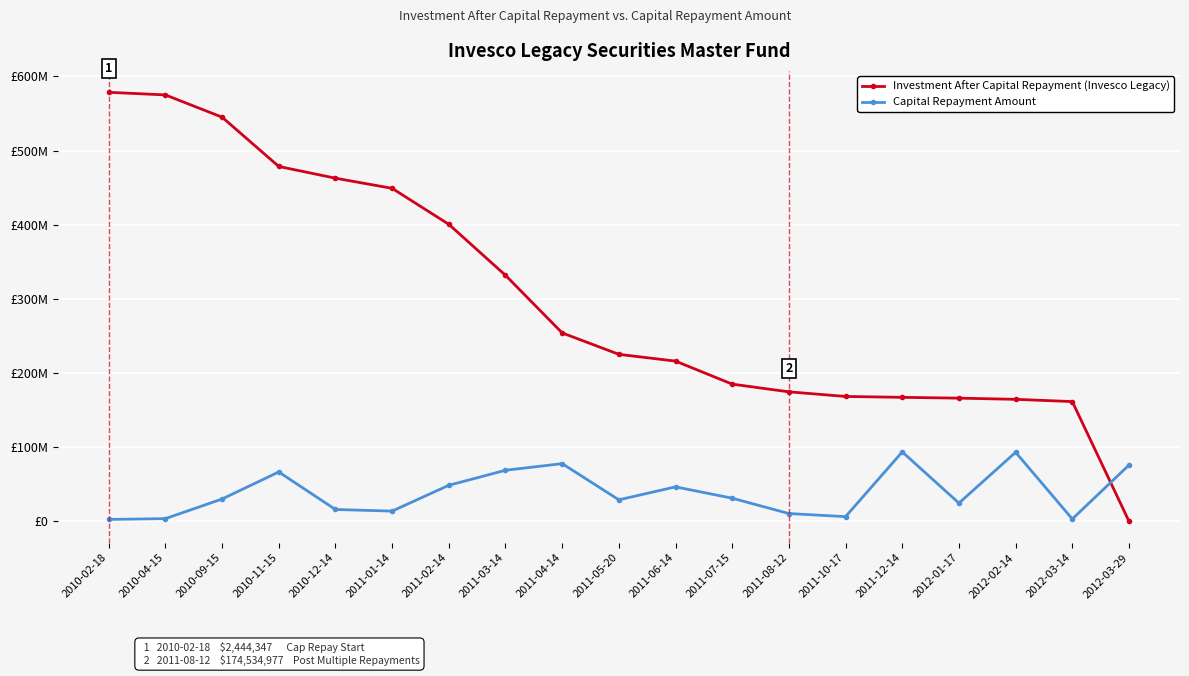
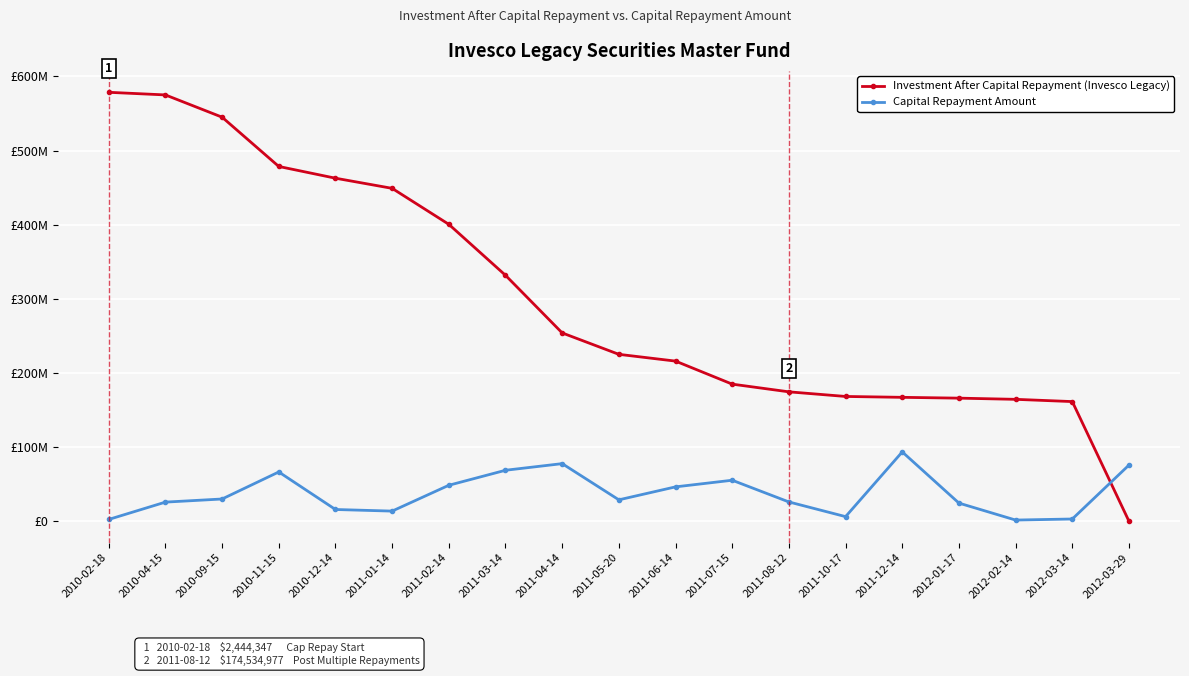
  {
    "Capital Repayment Amount": {
      "2010-02-18": "£0",
-     "2010-04-15": "£0",
+     "2010-04-15": "£30000000",
      "2010-09-15": "£30000000",
      "2010-11-15": "£70000000",
      "2010-12-14": "£20000000",
      "2011-01-14": "£10000000",
      "2011-02-14": "£50000000",
      "2011-03-14": "£70000000",
      "2011-04-14": "£80000000",
      "2011-05-20": "£30000000",
      "2011-06-14": "£50000000",
-     "2011-07-15": "£30000000",
-     "2011-08-12": "£10000000",
+     "2011-07-15": "£60000000",
+     "2011-08-12": "£30000000",
      "2011-10-17": "£10000000",
      "2011-12-14": "£90000000",
      "2012-01-17": "£20000000",
-     "2012-02-14": "£90000000",
+     "2012-02-14": "£0",
      "2012-03-14": "£0",
      "2012-03-29": "£80000000"
    }
  }
